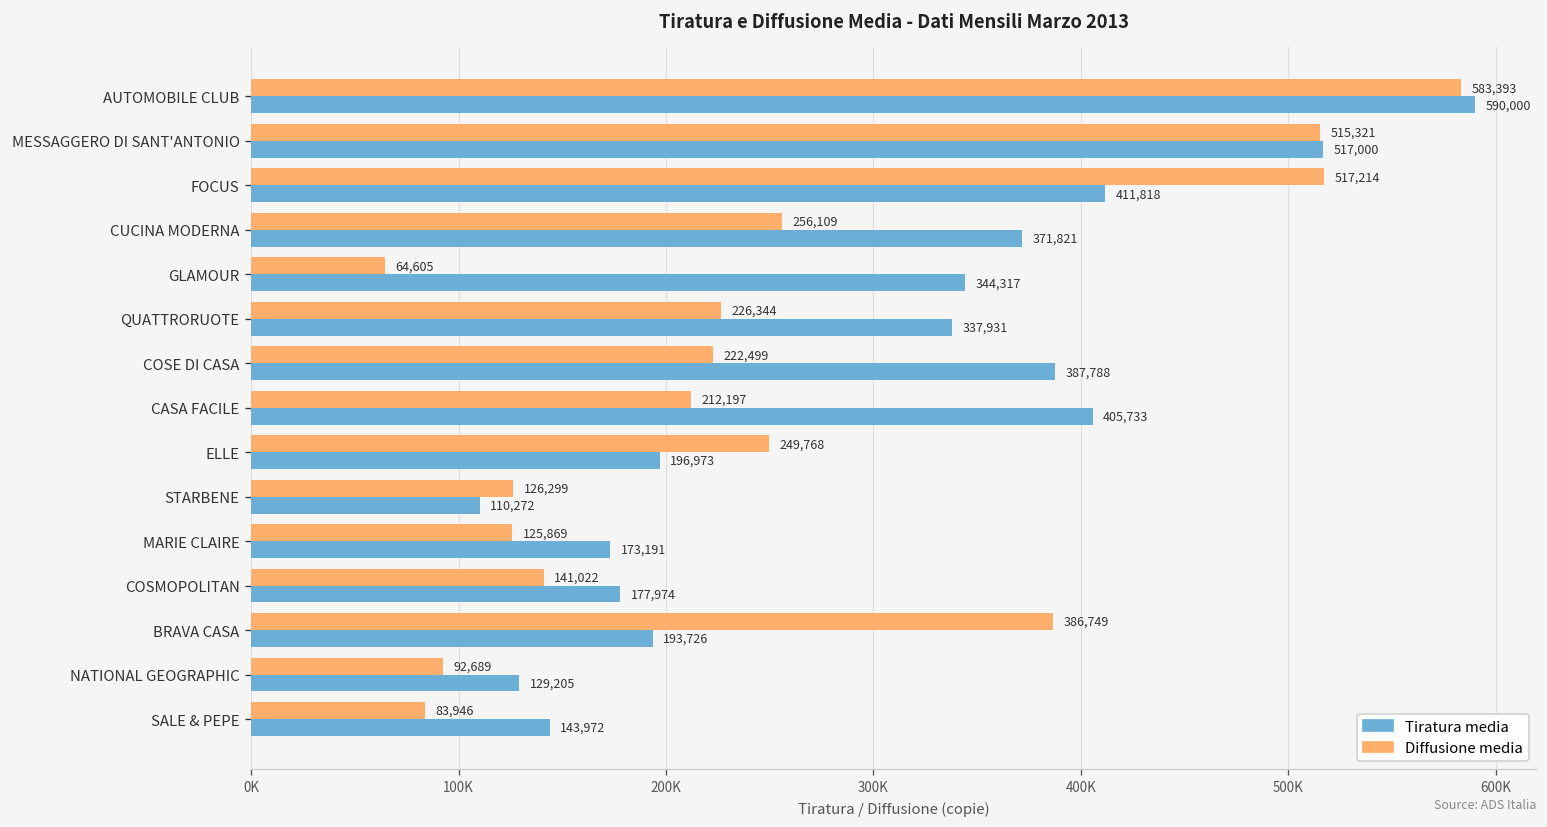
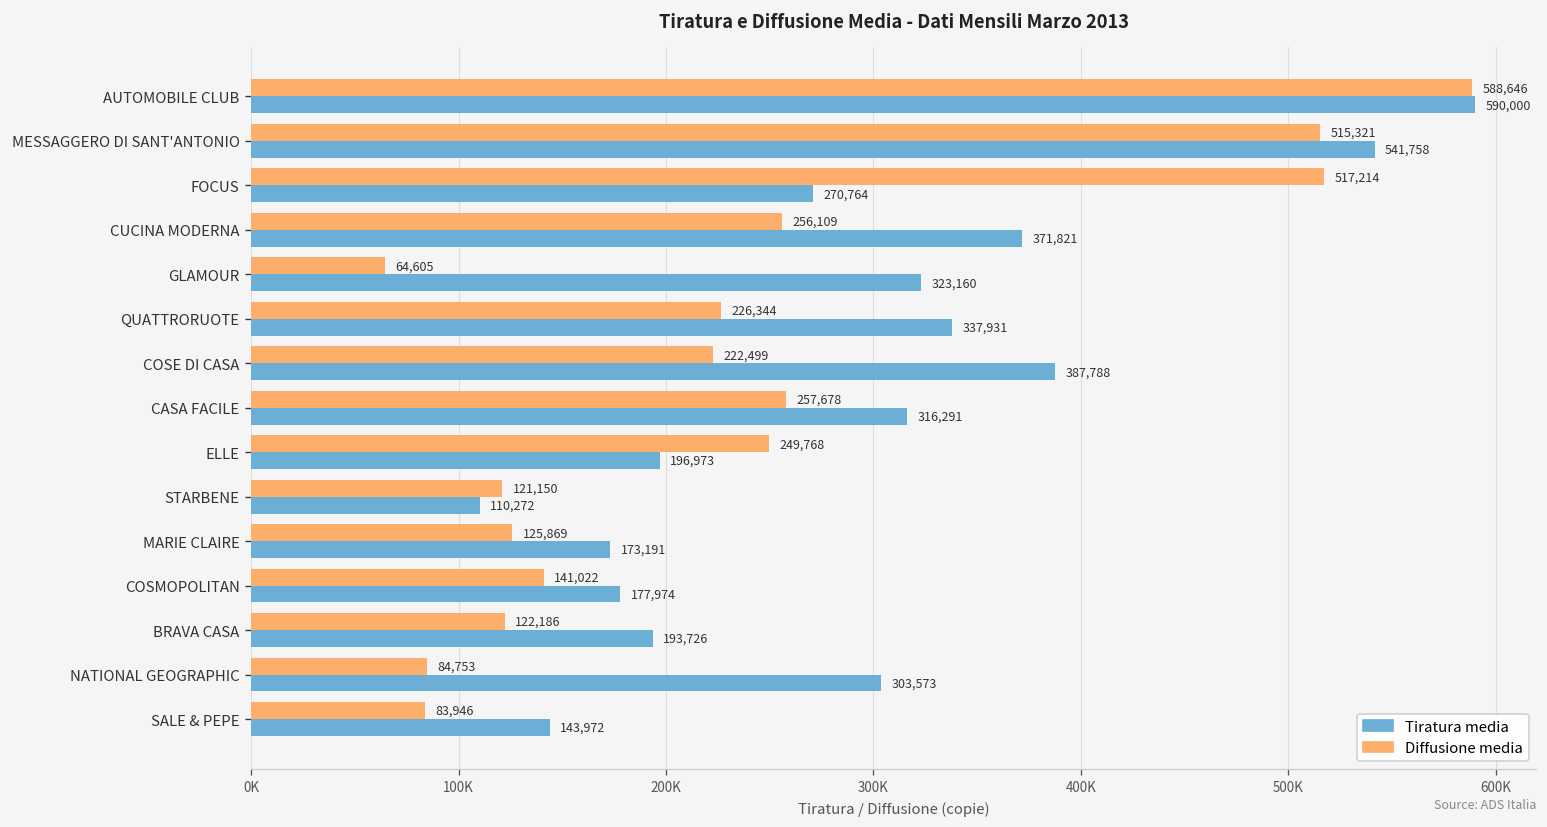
  {
    "Tiratura media": {
      "AUTOMOBILE CLUB": "590,000",
-     "MESSAGGERO DI SANT'ANTONIO": "517,000",
-     "FOCUS": "411,818",
+     "MESSAGGERO DI SANT'ANTONIO": "541,758",
+     "FOCUS": "270,764",
      "CUCINA MODERNA": "371,821",
-     "GLAMOUR": "344,317",
+     "GLAMOUR": "323,160",
      "QUATTRORUOTE": "337,931",
      "COSE DI CASA": "387,788",
-     "CASA FACILE": "405,733",
+     "CASA FACILE": "316,291",
      "ELLE": "196,973",
      "STARBENE": "110,272",
      "MARIE CLAIRE": "173,191",
      "COSMOPOLITAN": "177,974",
      "BRAVA CASA": "193,726",
-     "NATIONAL GEOGRAPHIC": "129,205",
+     "NATIONAL GEOGRAPHIC": "303,573",
      "SALE & PEPE": "143,972"
    },
    "Diffusione media": {
-     "AUTOMOBILE CLUB": "583,393",
+     "AUTOMOBILE CLUB": "588,646",
      "MESSAGGERO DI SANT'ANTONIO": "515,321",
      "FOCUS": "517,214",
      "CUCINA MODERNA": "256,109",
      "GLAMOUR": "64,605",
      "QUATTRORUOTE": "226,344",
      "COSE DI CASA": "222,499",
-     "CASA FACILE": "212,197",
+     "CASA FACILE": "257,678",
      "ELLE": "249,768",
-     "STARBENE": "126,299",
+     "STARBENE": "121,150",
      "MARIE CLAIRE": "125,869",
      "COSMOPOLITAN": "141,022",
-     "BRAVA CASA": "386,749",
-     "NATIONAL GEOGRAPHIC": "92,689",
+     "BRAVA CASA": "122,186",
+     "NATIONAL GEOGRAPHIC": "84,753",
      "SALE & PEPE": "83,946"
    }
  }
